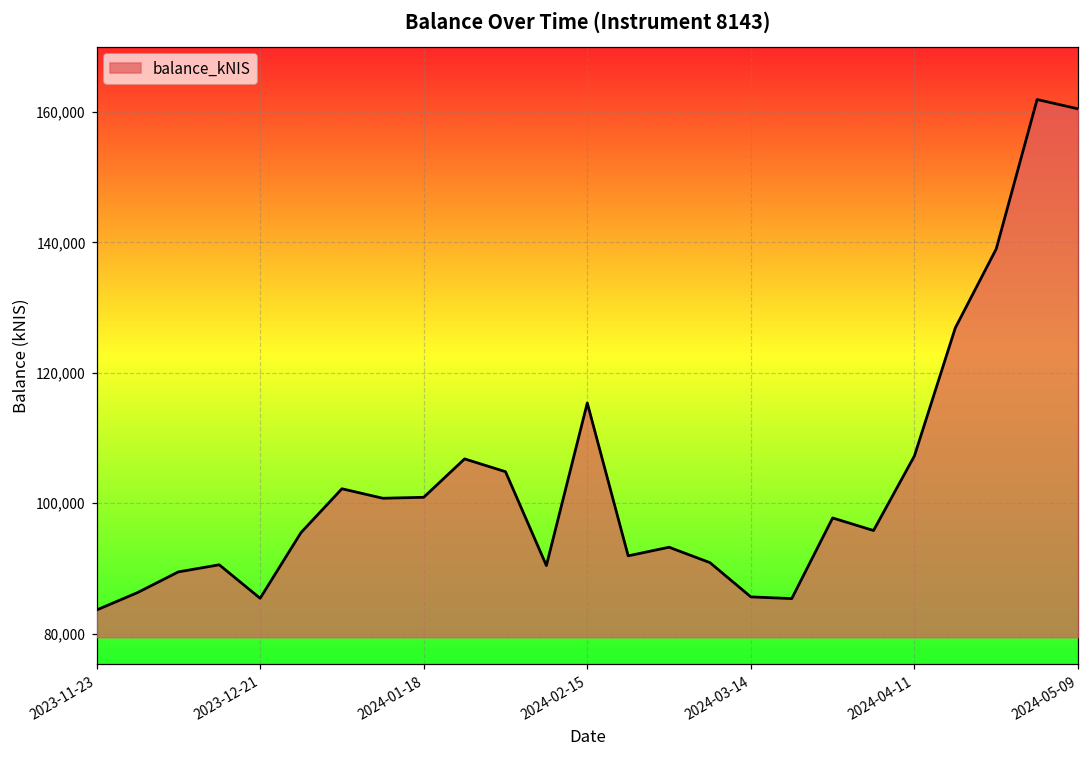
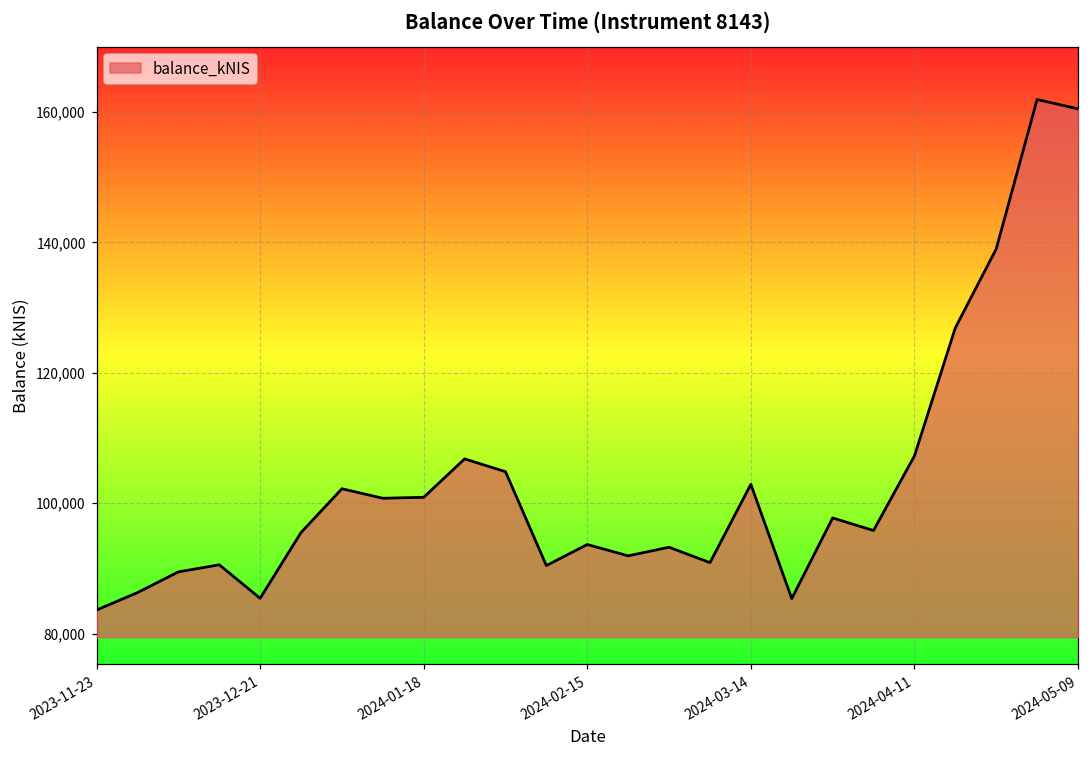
  {
    "2023-11-23": "84,000",
    "2023-12-21": "85,000",
    "2024-01-18": "101,000",
-   "2024-02-15": "115,000",
-   "2024-03-14": "86,000",
+   "2024-02-15": "94,000",
+   "2024-03-14": "103,000",
    "2024-04-11": "107,000",
    "2024-05-09": "161,000"
  }
